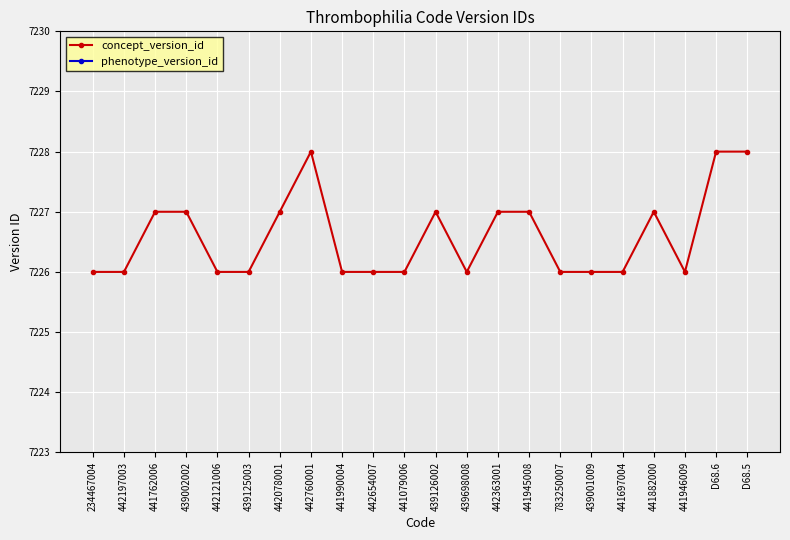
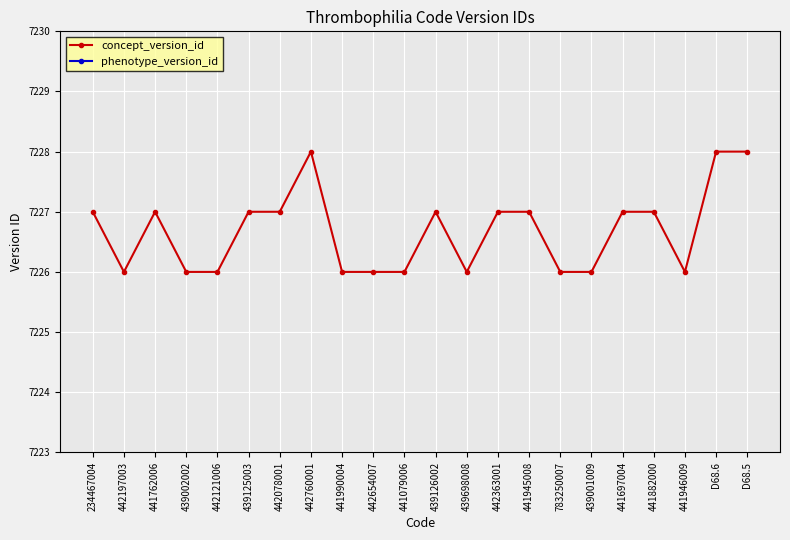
  {
    "concept_version_id": {
-     "234467004": 7226,
+     "234467004": 7227,
      "442197003": 7226,
      "441762006": 7227,
-     "439002002": 7227,
+     "439002002": 7226,
      "442121006": 7226,
-     "439125003": 7226,
+     "439125003": 7227,
      "442078001": 7227,
      "442760001": 7228,
      "441990004": 7226,
      "442654007": 7226,
      "441079006": 7226,
      "439126002": 7227,
      "439698008": 7226,
      "442363001": 7227,
      "441945008": 7227,
      "783250007": 7226,
      "439001009": 7226,
-     "441697004": 7226,
+     "441697004": 7227,
      "441882000": 7227,
      "441946009": 7226,
      "D68.6": 7228,
      "D68.5": 7228
    }
  }
